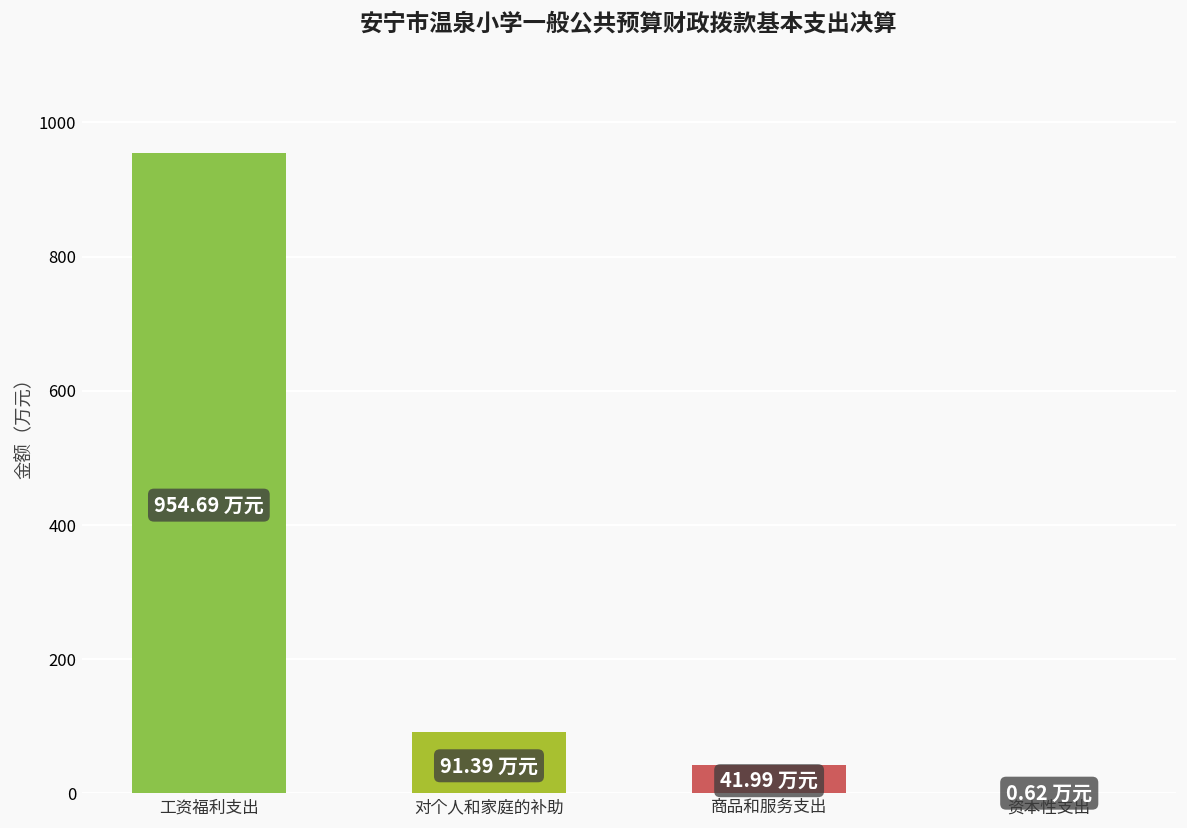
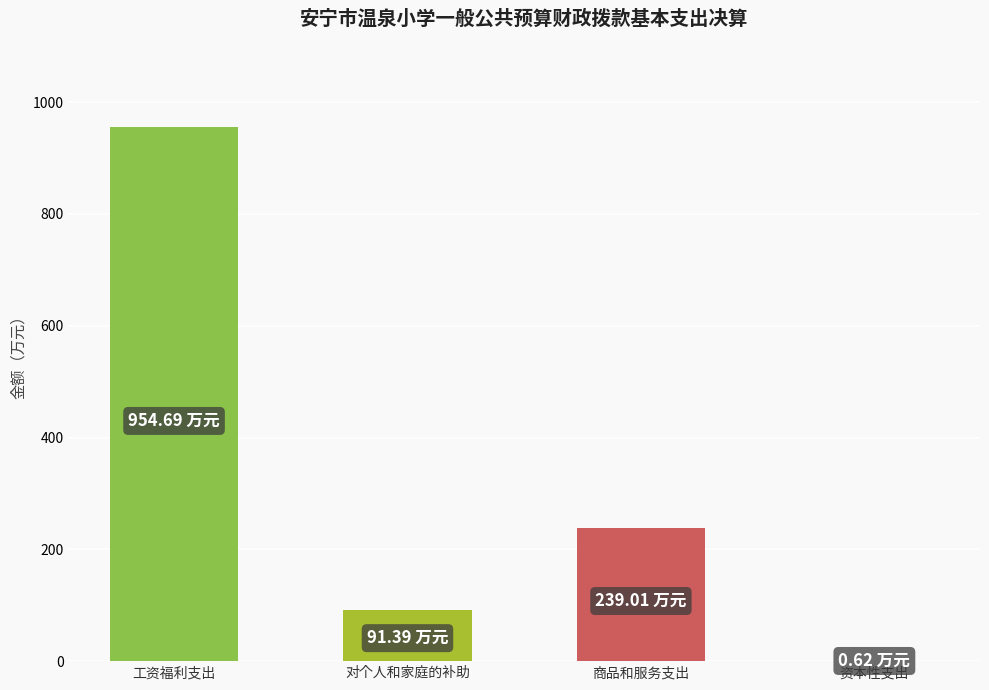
  {
-   "商品和服务支出": 41.99
+   "商品和服务支出": 239.01
  }
